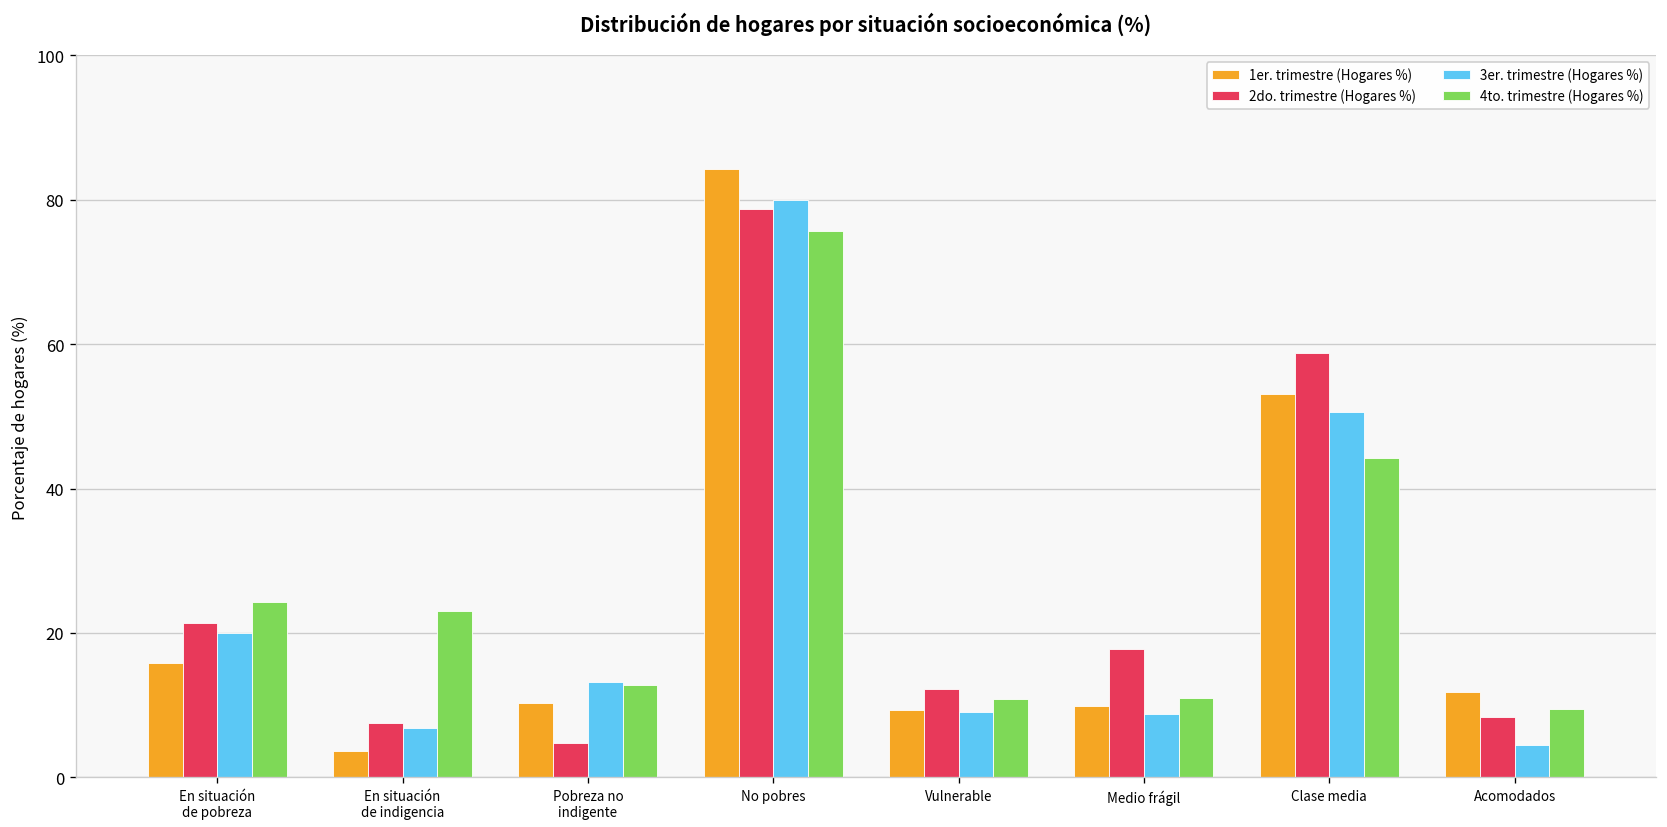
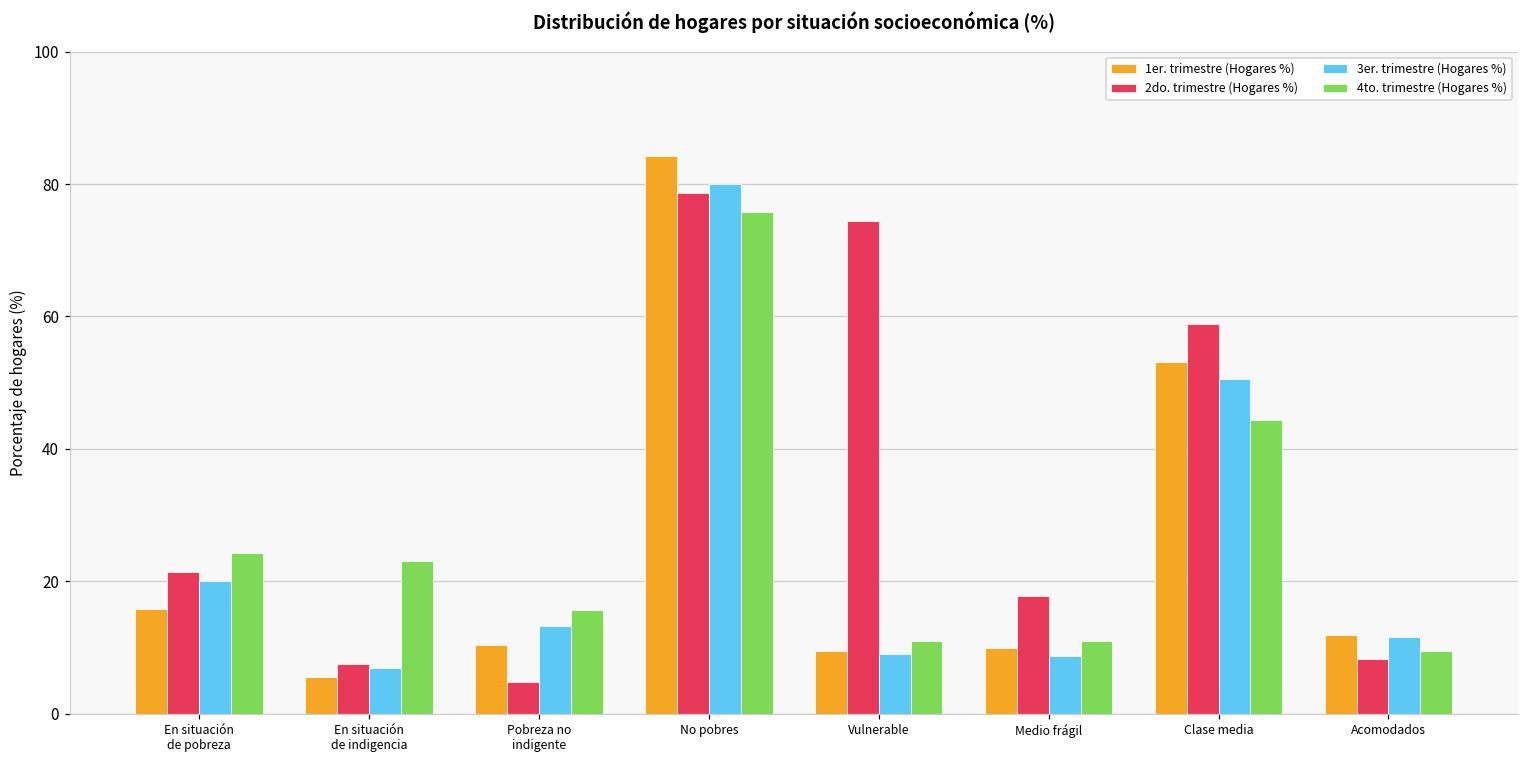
  {
    "1er. trimestre (Hogares %)": {
      "En situación de pobreza": 16,
-     "En situación de indigencia": 4,
+     "En situación de indigencia": 6,
      "Pobreza no indigente": 10,
      "No pobres": 84,
      "Vulnerable": 9,
      "Medio frágil": 10,
      "Clase media": 53,
      "Acomodados": 12
    },
    "2do. trimestre (Hogares %)": {
      "En situación de pobreza": 21,
      "En situación de indigencia": 8,
      "Pobreza no indigente": 5,
      "No pobres": 79,
-     "Vulnerable": 12,
+     "Vulnerable": 74,
      "Medio frágil": 18,
      "Clase media": 59,
      "Acomodados": 8
    },
    "3er. trimestre (Hogares %)": {
      "En situación de pobreza": 20,
      "En situación de indigencia": 7,
      "Pobreza no indigente": 13,
      "No pobres": 80,
      "Vulnerable": 9,
      "Medio frágil": 9,
      "Clase media": 51,
-     "Acomodados": 5
+     "Acomodados": 12
    },
    "4to. trimestre (Hogares %)": {
      "En situación de pobreza": 24,
      "En situación de indigencia": 23,
-     "Pobreza no indigente": 13,
+     "Pobreza no indigente": 16,
      "No pobres": 76,
      "Vulnerable": 11,
      "Medio frágil": 11,
      "Clase media": 44,
      "Acomodados": 10
    }
  }
